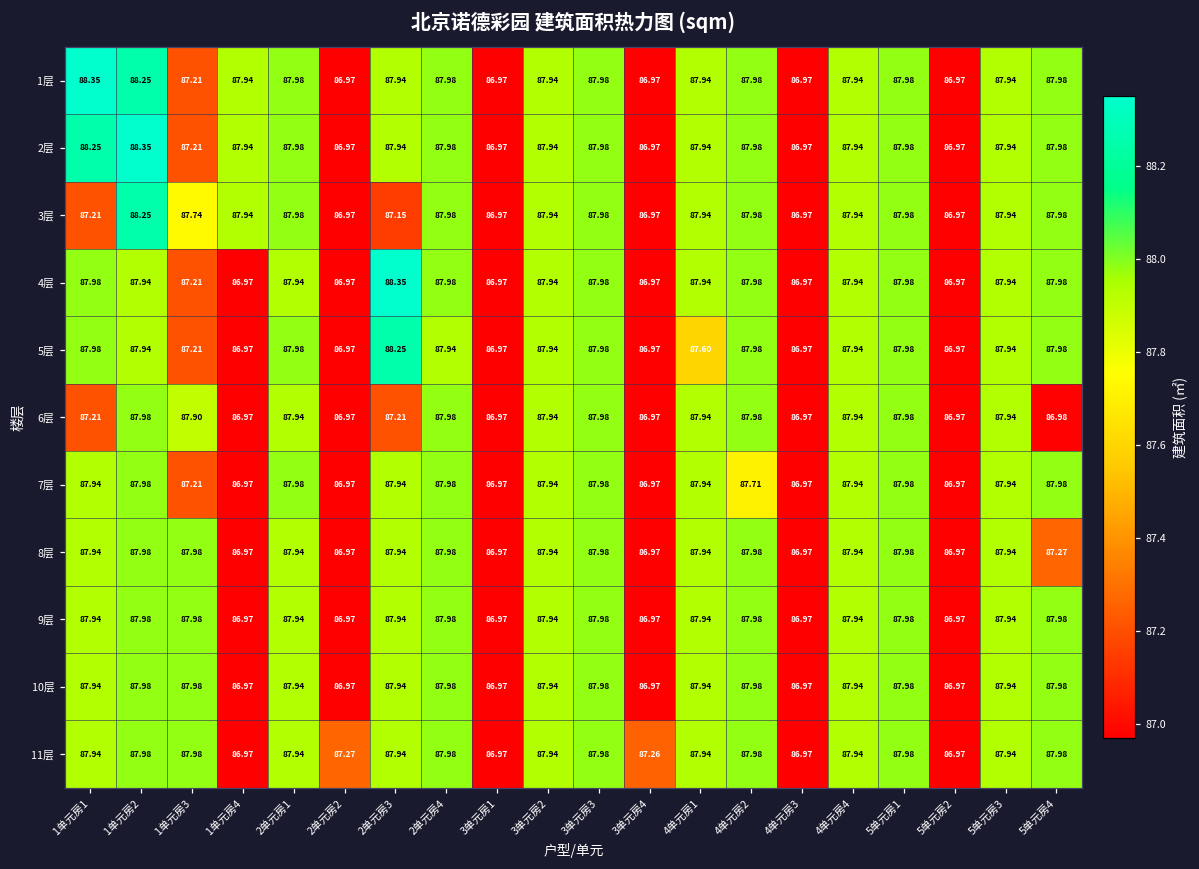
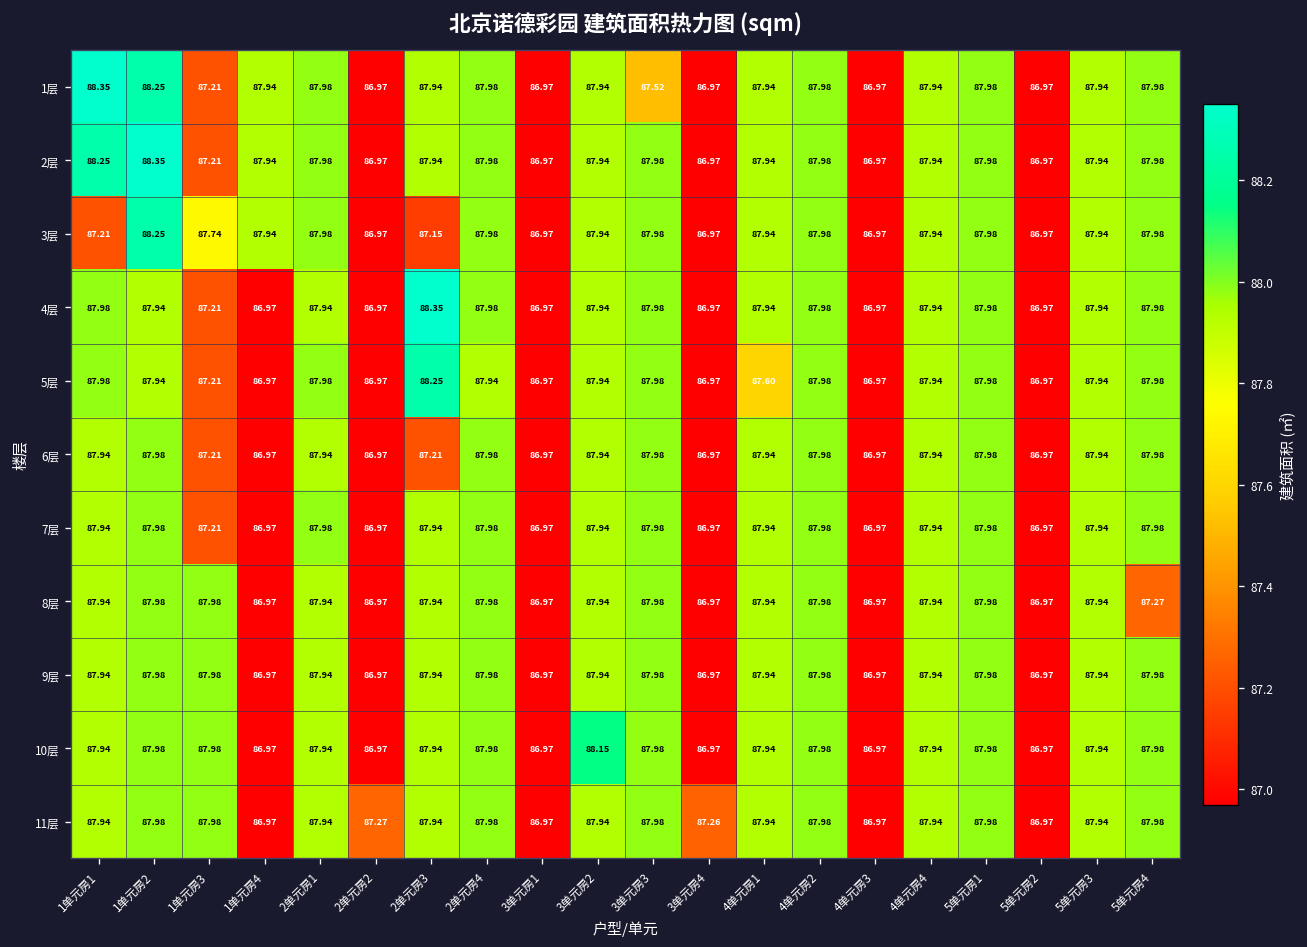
  {
    "1层": {
      "1单元房1": 88.35,
      "1单元房2": 88.25,
      "1单元房3": 87.21,
      "1单元房4": 87.94,
      "2单元房1": 87.98,
      "2单元房2": 86.97,
      "2单元房3": 87.94,
      "2单元房4": 87.98,
      "3单元房1": 86.97,
      "3单元房2": 87.94,
-     "3单元房3": 87.98,
+     "3单元房3": 87.52,
      "3单元房4": 86.97,
      "4单元房1": 87.94,
      "4单元房2": 87.98,
      "4单元房3": 86.97,
      "4单元房4": 87.94,
      "5单元房1": 87.98,
      "5单元房2": 86.97,
      "5单元房3": 87.94,
      "5单元房4": 87.98
    },
    "6层": {
-     "1单元房1": 87.21,
+     "1单元房1": 87.94,
      "1单元房2": 87.98,
-     "1单元房3": 87.90,
+     "1单元房3": 87.21,
      "1单元房4": 86.97,
      "2单元房1": 87.94,
      "2单元房2": 86.97,
      "2单元房3": 87.21,
      "2单元房4": 87.98,
      "3单元房1": 86.97,
      "3单元房2": 87.94,
      "3单元房3": 87.98,
      "3单元房4": 86.97,
      "4单元房1": 87.94,
      "4单元房2": 87.98,
      "4单元房3": 86.97,
      "4单元房4": 87.94,
      "5单元房1": 87.98,
      "5单元房2": 86.97,
      "5单元房3": 87.94,
-     "5单元房4": 86.98
+     "5单元房4": 87.98
    },
    "7层": {
      "1单元房1": 87.94,
      "1单元房2": 87.98,
      "1单元房3": 87.21,
      "1单元房4": 86.97,
      "2单元房1": 87.98,
      "2单元房2": 86.97,
      "2单元房3": 87.94,
      "2单元房4": 87.98,
      "3单元房1": 86.97,
      "3单元房2": 87.94,
      "3单元房3": 87.98,
      "3单元房4": 86.97,
      "4单元房1": 87.94,
-     "4单元房2": 87.71,
+     "4单元房2": 87.98,
      "4单元房3": 86.97,
      "4单元房4": 87.94,
      "5单元房1": 87.98,
      "5单元房2": 86.97,
      "5单元房3": 87.94,
      "5单元房4": 87.98
    },
    "10层": {
      "1单元房1": 87.94,
      "1单元房2": 87.98,
      "1单元房3": 87.98,
      "1单元房4": 86.97,
      "2单元房1": 87.94,
      "2单元房2": 86.97,
      "2单元房3": 87.94,
      "2单元房4": 87.98,
      "3单元房1": 86.97,
-     "3单元房2": 87.94,
+     "3单元房2": 88.15,
      "3单元房3": 87.98,
      "3单元房4": 86.97,
      "4单元房1": 87.94,
      "4单元房2": 87.98,
      "4单元房3": 86.97,
      "4单元房4": 87.94,
      "5单元房1": 87.98,
      "5单元房2": 86.97,
      "5单元房3": 87.94,
      "5单元房4": 87.98
    }
  }
